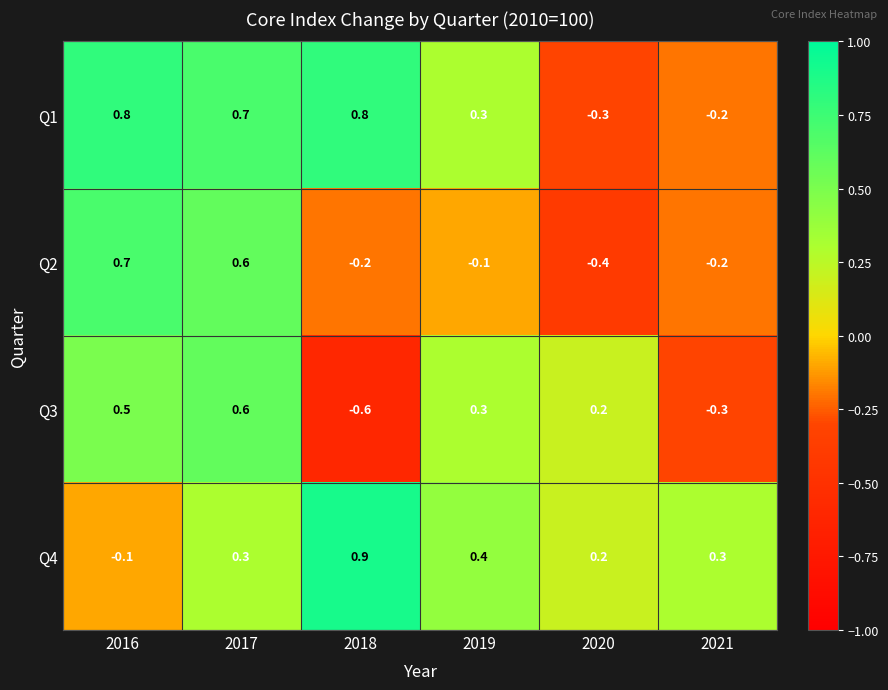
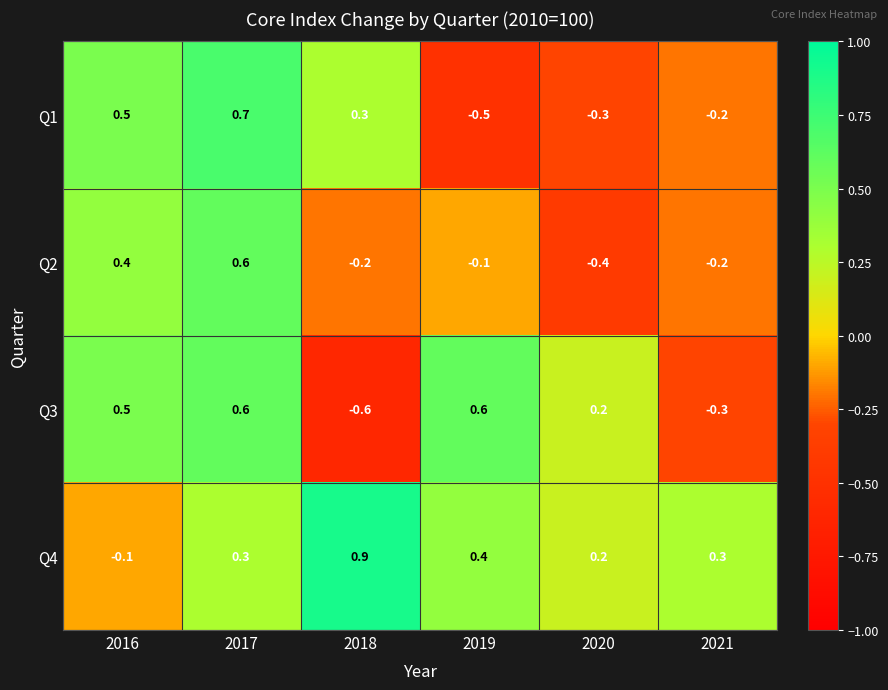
  {
    "Q1": {
-     "2016": 0.8,
+     "2016": 0.5,
      "2017": 0.7,
-     "2018": 0.8,
-     "2019": 0.3,
+     "2018": 0.3,
+     "2019": -0.5,
      "2020": -0.3,
      "2021": -0.2
    },
    "Q2": {
-     "2016": 0.7,
+     "2016": 0.4,
      "2017": 0.6,
      "2018": -0.2,
      "2019": -0.1,
      "2020": -0.4,
      "2021": -0.2
    },
    "Q3": {
      "2016": 0.5,
      "2017": 0.6,
      "2018": -0.6,
-     "2019": 0.3,
+     "2019": 0.6,
      "2020": 0.2,
      "2021": -0.3
    },
    "Q4": {
      "2016": -0.1,
      "2017": 0.3,
      "2018": 0.9,
      "2019": 0.4,
      "2020": 0.2,
      "2021": 0.3
    }
  }
